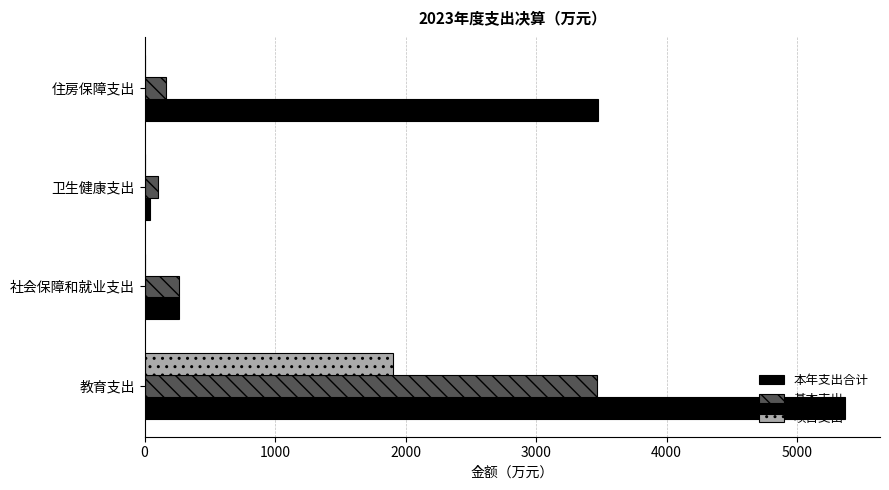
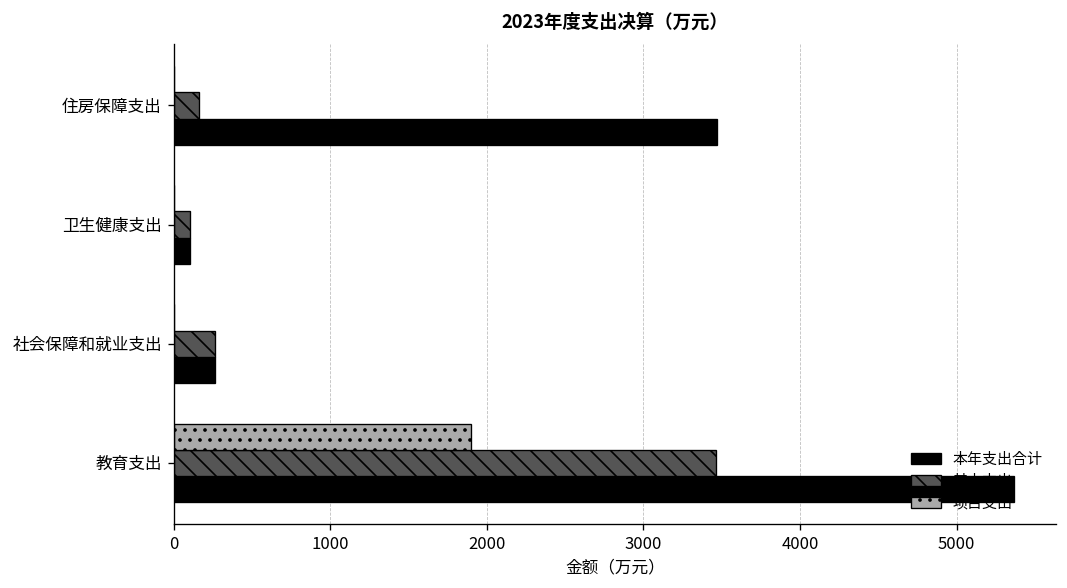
  {
    "本年支出合计": {
      "住房保障支出": 3470,
-     "卫生健康支出": 40,
+     "卫生健康支出": 110,
      "社会保障和就业支出": 260,
      "教育支出": 5370
    }
  }
